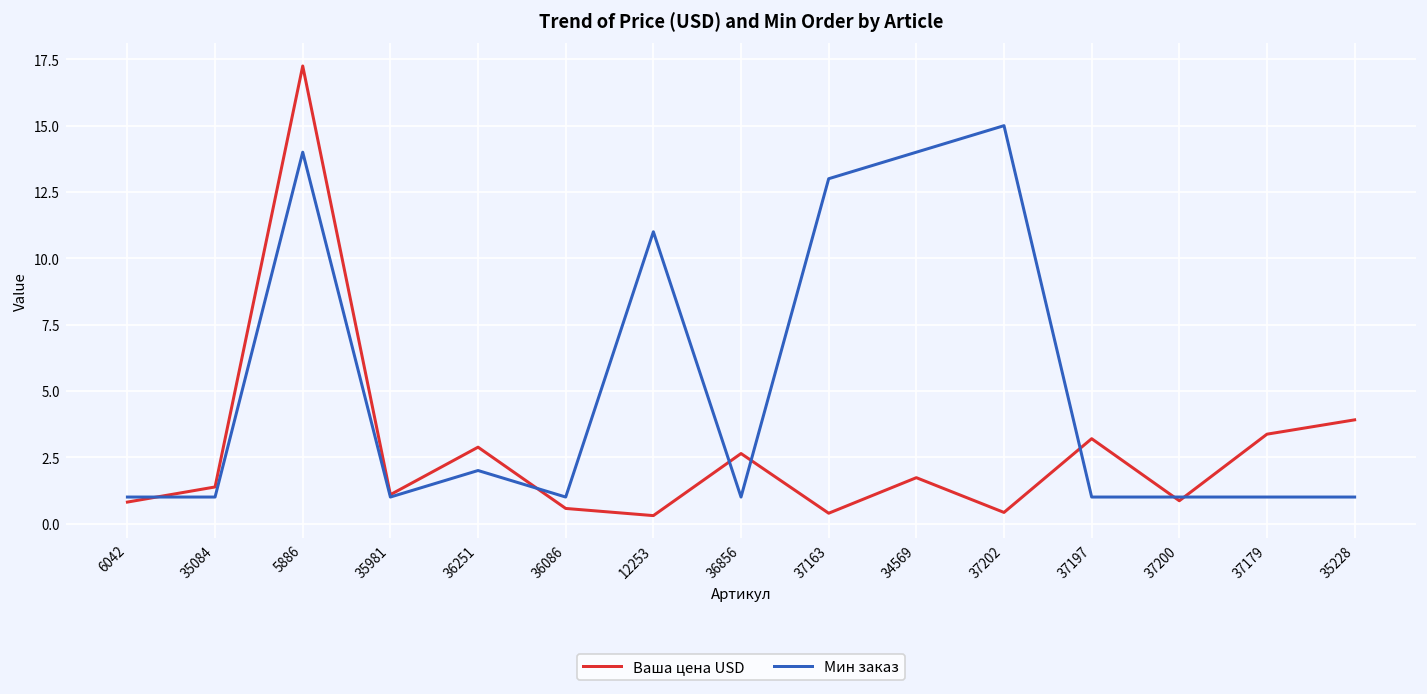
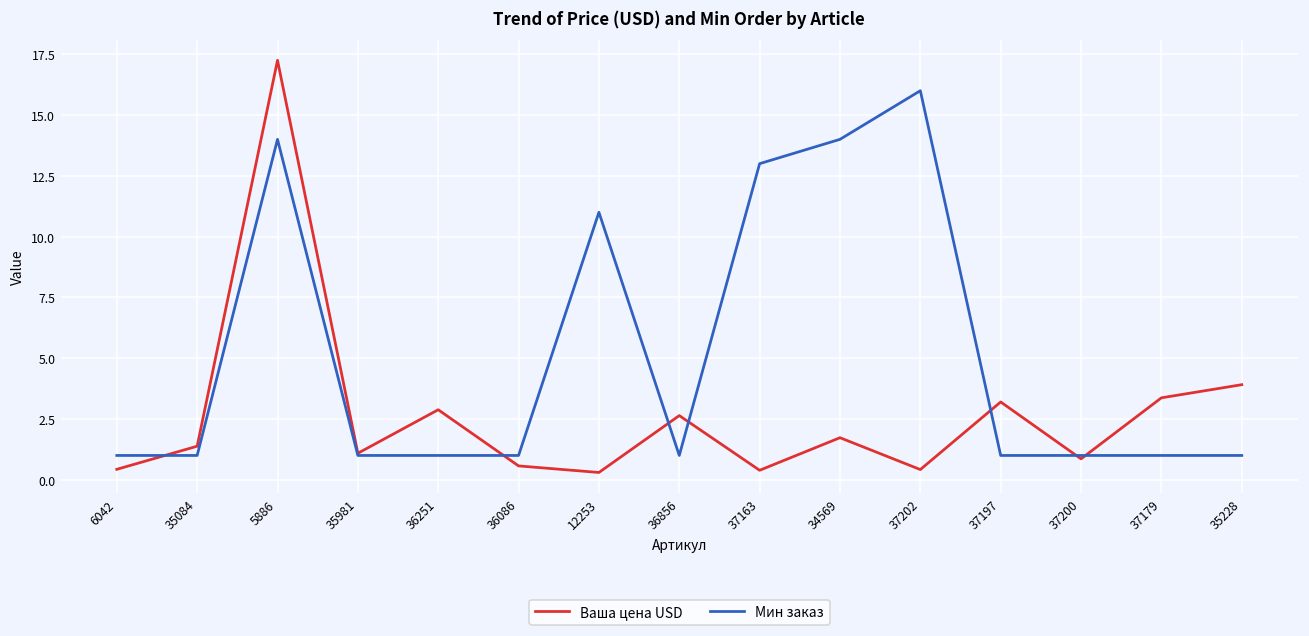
  {
    "Ваша цена USD": {
-     "6042": 0.8,
+     "6042": 0.4,
      "35084": 1.4,
      "5886": 17.3,
      "36251": 2.9,
      "36086": 0.6,
      "12253": 0.3,
      "36856": 2.6,
      "37163": 0.4,
      "34569": 1.7,
      "37202": 0.4,
      "37197": 3.2,
      "37200": 0.9,
      "37179": 3.4,
      "35228": 3.9
    },
    "Мин заказ": {
      "6042": 1,
      "35084": 1,
      "5886": 14,
-     "36251": 2,
+     "36251": 1,
      "36086": 1,
      "12253": 11,
      "36856": 1,
      "37163": 13,
      "34569": 14,
-     "37202": 15,
+     "37202": 16,
      "37197": 1,
      "37200": 1,
      "37179": 1,
      "35228": 1
    }
  }
